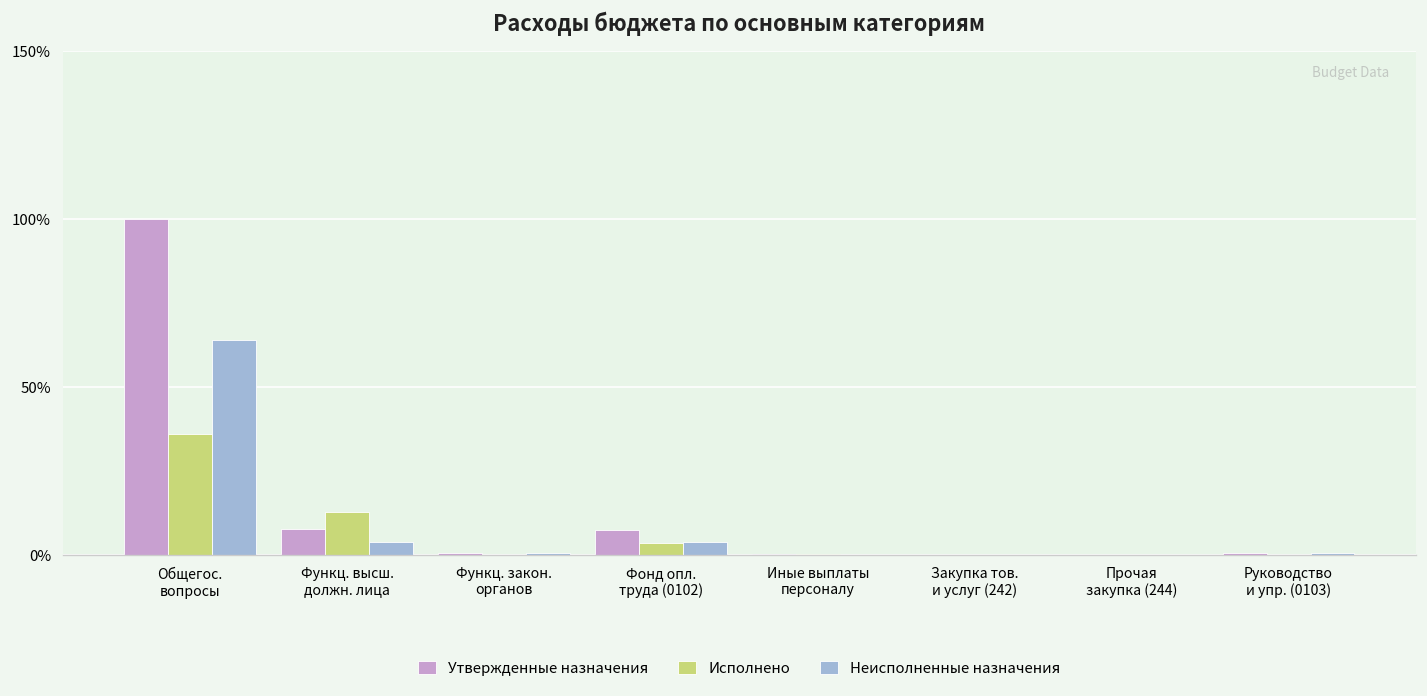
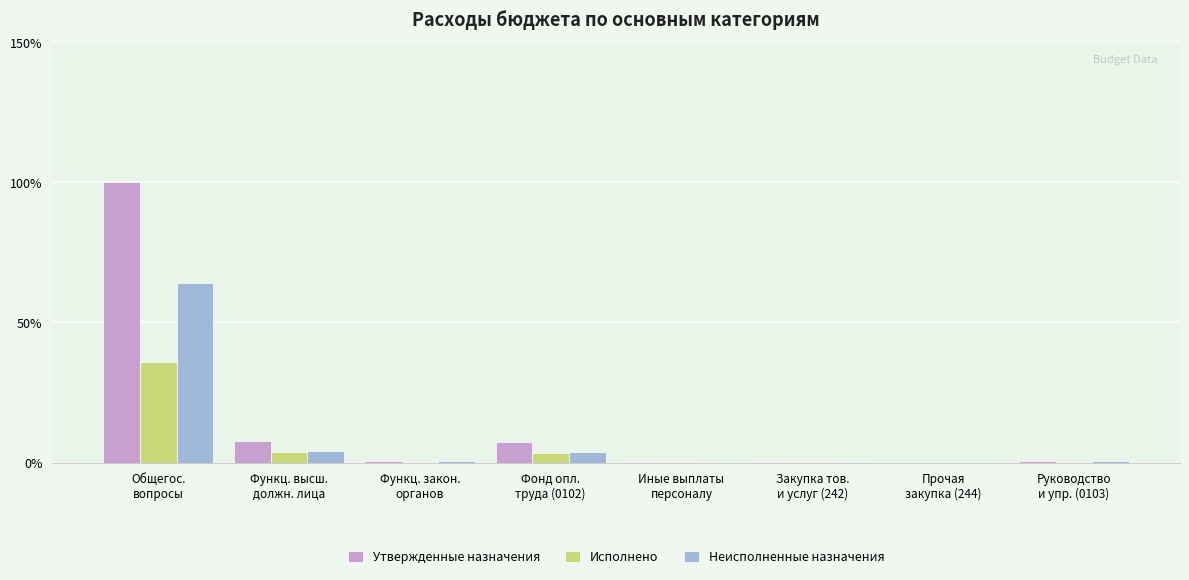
  {
    "Исполнено": {
      "Общегос. вопросы": "36%",
-     "Функц. высш. должн. лица": "13%",
+     "Функц. высш. должн. лица": "4%",
      "Функц. закон. органов": "0%",
      "Фонд опл. труда (0102)": "3%",
      "Прочая закупка (244)": "0%",
      "Руководство и упр. (0103)": "0%"
    }
  }
